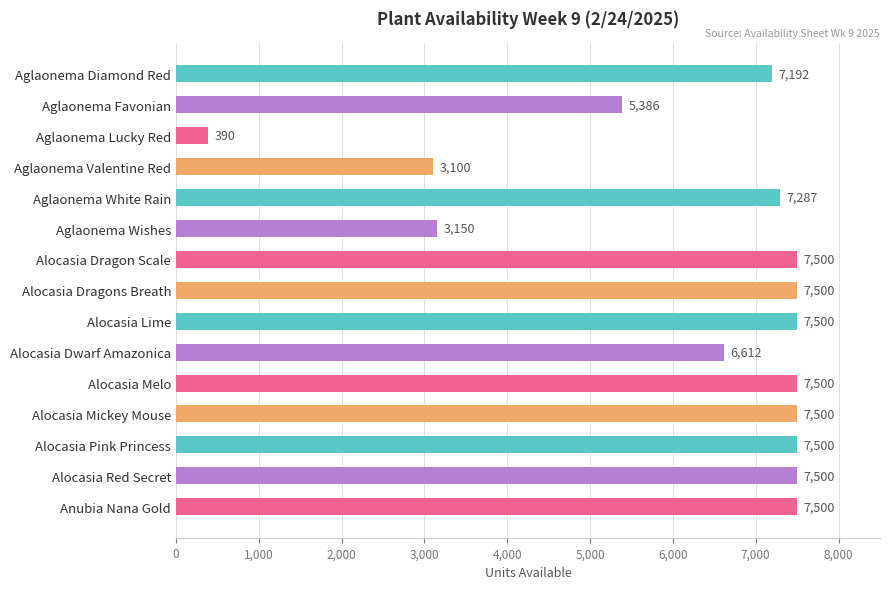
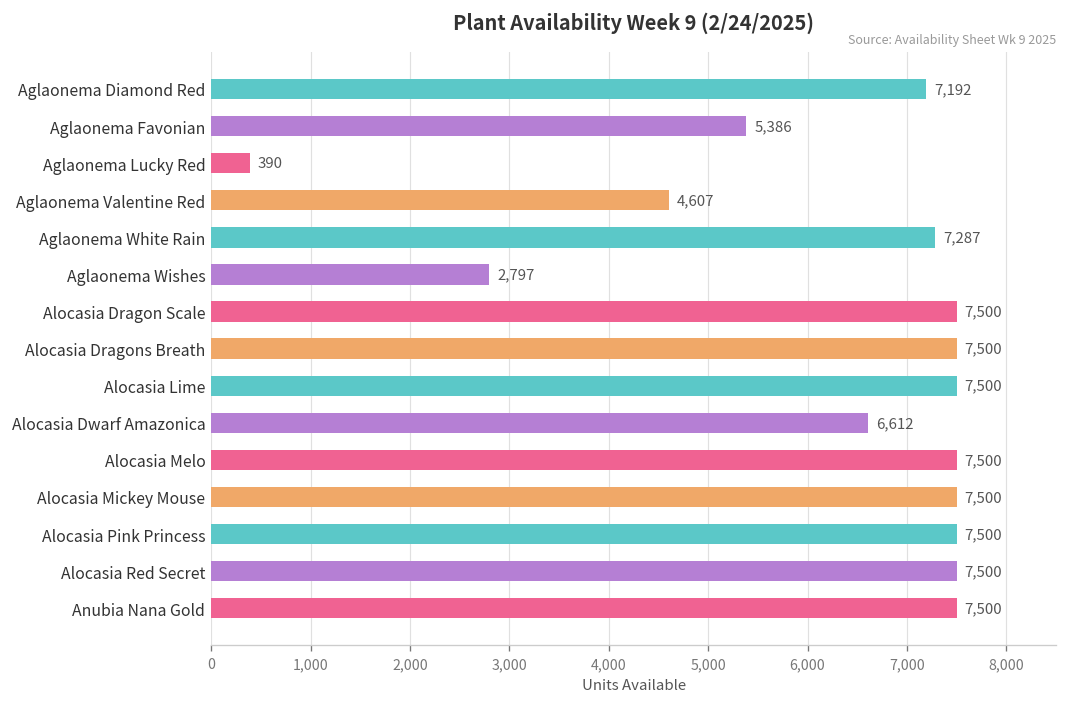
  {
    "Aglaonema Diamond Red": "7,192",
    "Aglaonema Favonian": "5,386",
    "Aglaonema Lucky Red": "390",
-   "Aglaonema Valentine Red": "3,100",
+   "Aglaonema Valentine Red": "4,607",
    "Aglaonema White Rain": "7,287",
-   "Aglaonema Wishes": "3,150",
+   "Aglaonema Wishes": "2,797",
    "Alocasia Dragon Scale": "7,500",
    "Alocasia Dragons Breath": "7,500",
    "Alocasia Lime": "7,500",
    "Alocasia Dwarf Amazonica": "6,612",
    "Alocasia Melo": "7,500",
    "Alocasia Mickey Mouse": "7,500",
    "Alocasia Pink Princess": "7,500",
    "Alocasia Red Secret": "7,500",
    "Anubia Nana Gold": "7,500"
  }
